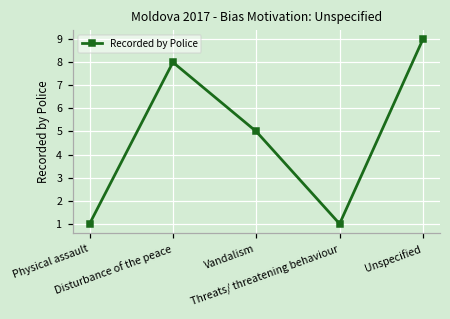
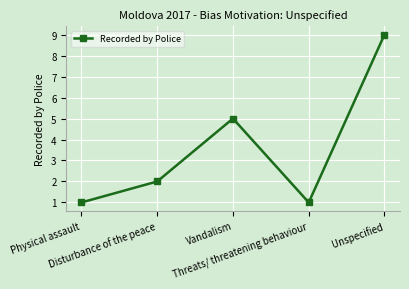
  {
    "Physical assault": 1,
-   "Disturbance of the peace": 8,
+   "Disturbance of the peace": 2,
    "Vandalism": 5,
    "Threats/ threatening behaviour": 1,
    "Unspecified": 9
  }
